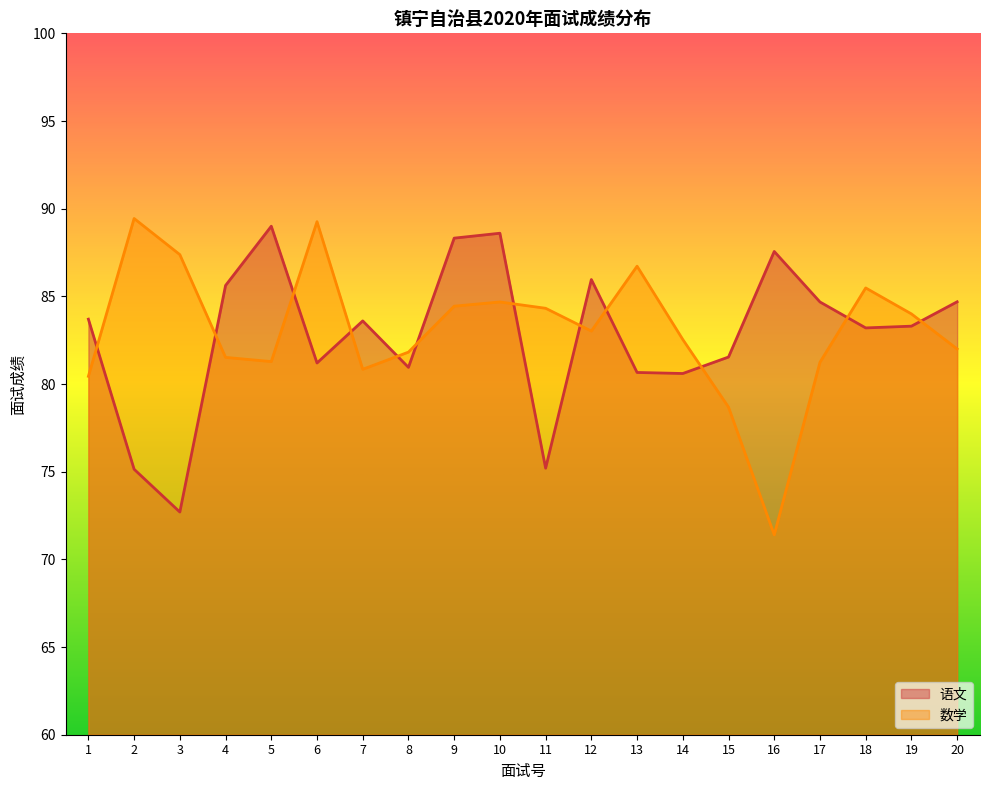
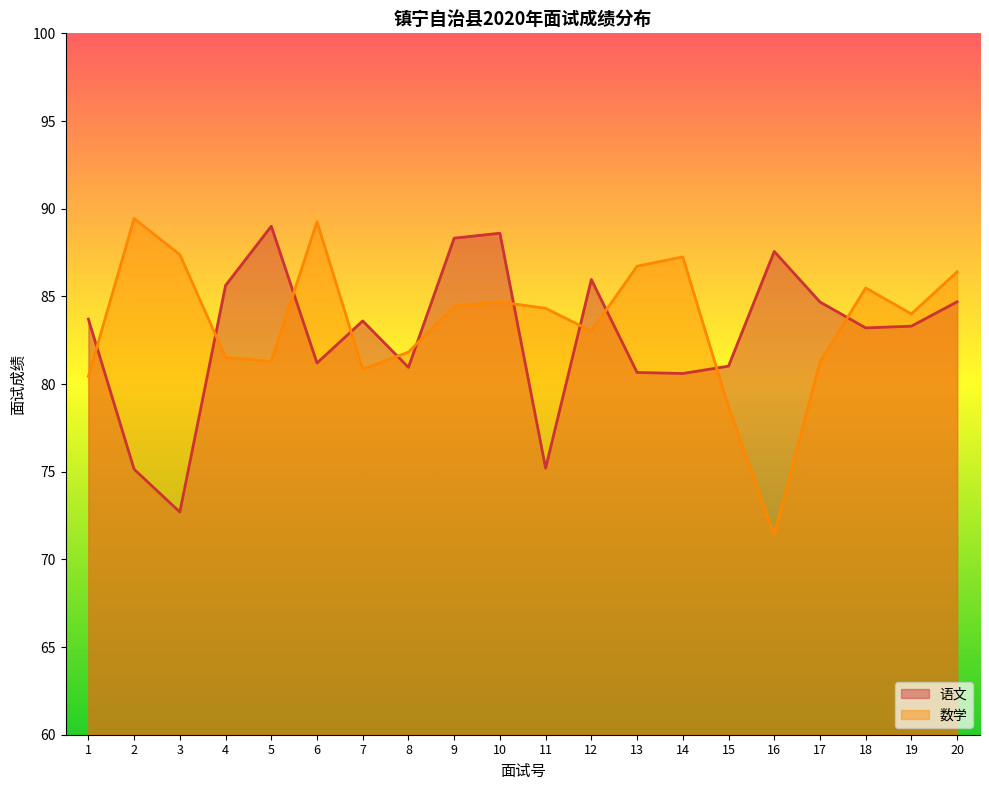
  {
    "语文": {
      "1": 83.7,
      "2": 75.1,
      "3": 72.7,
      "4": 85.6,
      "5": 89.0,
      "6": 81.2,
      "7": 83.6,
      "8": 81.0,
      "9": 88.3,
      "10": 88.6,
      "11": 75.2,
      "12": 86.0,
      "13": 80.7,
      "14": 80.6,
-     "15": 81.5,
+     "15": 81.0,
      "16": 87.6,
      "17": 84.7,
      "18": 83.2,
      "19": 83.3,
      "20": 84.7
    },
    "数学": {
      "1": 80.4,
      "2": 89.4,
      "3": 87.4,
      "4": 81.5,
      "5": 81.3,
      "6": 89.3,
      "7": 80.8,
      "8": 81.8,
      "9": 84.4,
      "10": 84.7,
      "11": 84.3,
      "12": 83.0,
      "13": 86.7,
-     "14": 82.5,
+     "14": 87.3,
      "15": 78.7,
      "16": 71.4,
      "17": 81.2,
      "18": 85.5,
      "19": 84.0,
-     "20": 82.0
+     "20": 86.4
    }
  }
